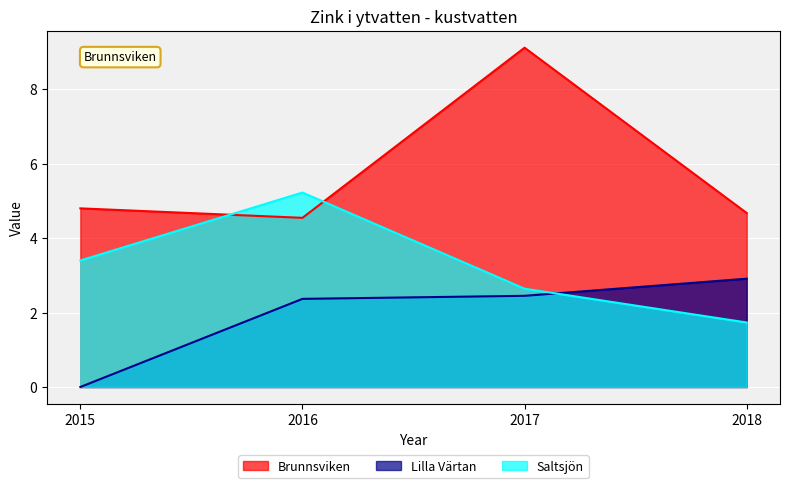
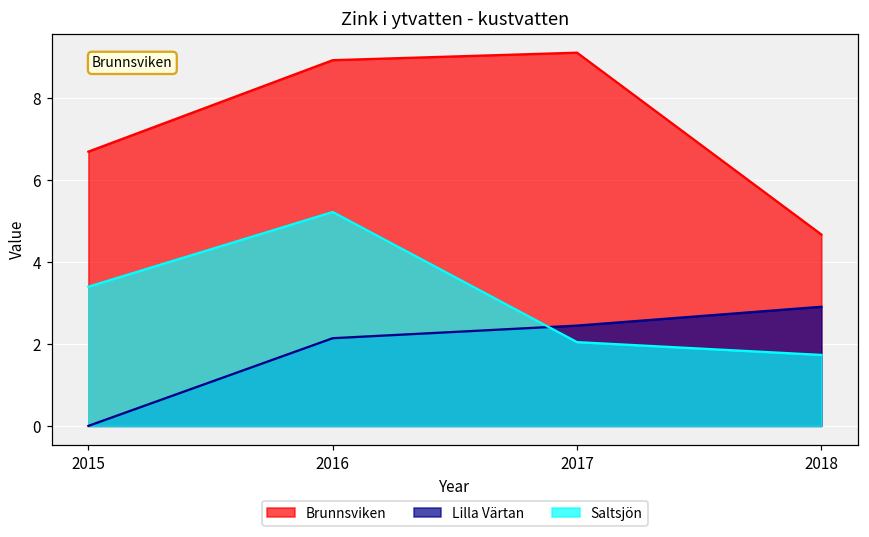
  {
    "Brunnsviken": {
-     "2015": 4.8,
-     "2016": 4.5,
+     "2015": 6.7,
+     "2016": 8.9,
      "2017": 9.1,
      "2018": 4.7
    },
    "Lilla Värtan": {
      "2015": 0.0,
-     "2016": 2.4,
+     "2016": 2.1,
      "2017": 2.5,
      "2018": 2.9
    },
    "Saltsjön": {
      "2015": 3.4,
      "2016": 5.2,
-     "2017": 2.6,
+     "2017": 2.0,
      "2018": 1.7
    }
  }
